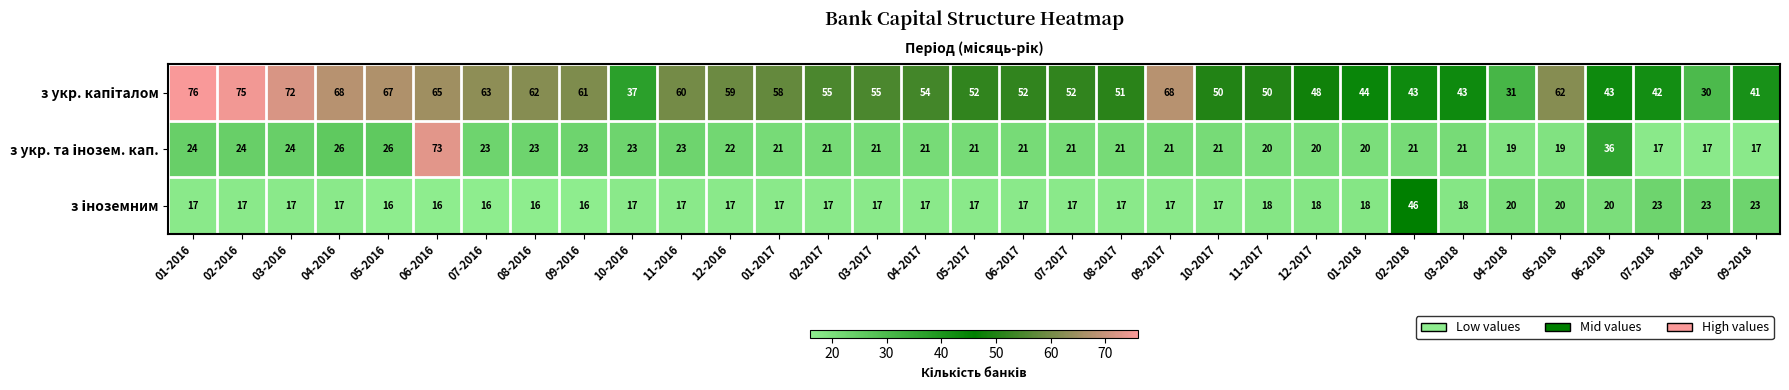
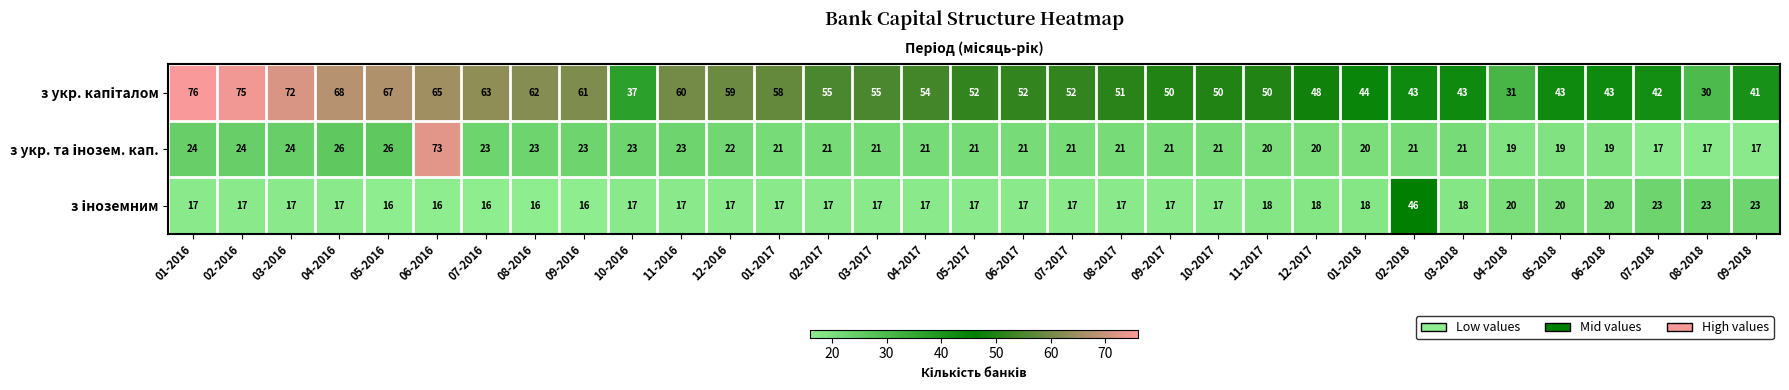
  {
    "з укр. капіталом": {
      "01-2016": 76,
      "02-2016": 75,
      "03-2016": 72,
      "04-2016": 68,
      "05-2016": 67,
      "06-2016": 65,
      "07-2016": 63,
      "08-2016": 62,
      "09-2016": 61,
      "10-2016": 37,
      "11-2016": 60,
      "12-2016": 59,
      "01-2017": 58,
      "02-2017": 55,
      "03-2017": 55,
      "04-2017": 54,
      "05-2017": 52,
      "06-2017": 52,
      "07-2017": 52,
      "08-2017": 51,
-     "09-2017": 68,
+     "09-2017": 50,
      "10-2017": 50,
      "11-2017": 50,
      "12-2017": 48,
      "01-2018": 44,
      "02-2018": 43,
      "03-2018": 43,
      "04-2018": 31,
-     "05-2018": 62,
+     "05-2018": 43,
      "06-2018": 43,
      "07-2018": 42,
      "08-2018": 30,
      "09-2018": 41
    },
    "з укр. та інозем. кап.": {
      "01-2016": 24,
      "02-2016": 24,
      "03-2016": 24,
      "04-2016": 26,
      "05-2016": 26,
      "06-2016": 73,
      "07-2016": 23,
      "08-2016": 23,
      "09-2016": 23,
      "10-2016": 23,
      "11-2016": 23,
      "12-2016": 22,
      "01-2017": 21,
      "02-2017": 21,
      "03-2017": 21,
      "04-2017": 21,
      "05-2017": 21,
      "06-2017": 21,
      "07-2017": 21,
      "08-2017": 21,
      "09-2017": 21,
      "10-2017": 21,
      "11-2017": 20,
      "12-2017": 20,
      "01-2018": 20,
      "02-2018": 21,
      "03-2018": 21,
      "04-2018": 19,
      "05-2018": 19,
-     "06-2018": 36,
+     "06-2018": 19,
      "07-2018": 17,
      "08-2018": 17,
      "09-2018": 17
    },
    "з іноземним": {
      "01-2016": 17,
      "02-2016": 17,
      "03-2016": 17,
      "04-2016": 17,
      "05-2016": 16,
      "06-2016": 16,
      "07-2016": 16,
      "08-2016": 16,
      "09-2016": 16,
      "10-2016": 17,
      "11-2016": 17,
      "12-2016": 17,
      "01-2017": 17,
      "02-2017": 17,
      "03-2017": 17,
      "04-2017": 17,
      "05-2017": 17,
      "06-2017": 17,
      "07-2017": 17,
      "08-2017": 17,
      "09-2017": 17,
      "10-2017": 17,
      "11-2017": 18,
      "12-2017": 18,
      "01-2018": 18,
      "02-2018": 46,
      "03-2018": 18,
      "04-2018": 20,
      "05-2018": 20,
      "06-2018": 20,
      "07-2018": 23,
      "08-2018": 23,
      "09-2018": 23
    }
  }
